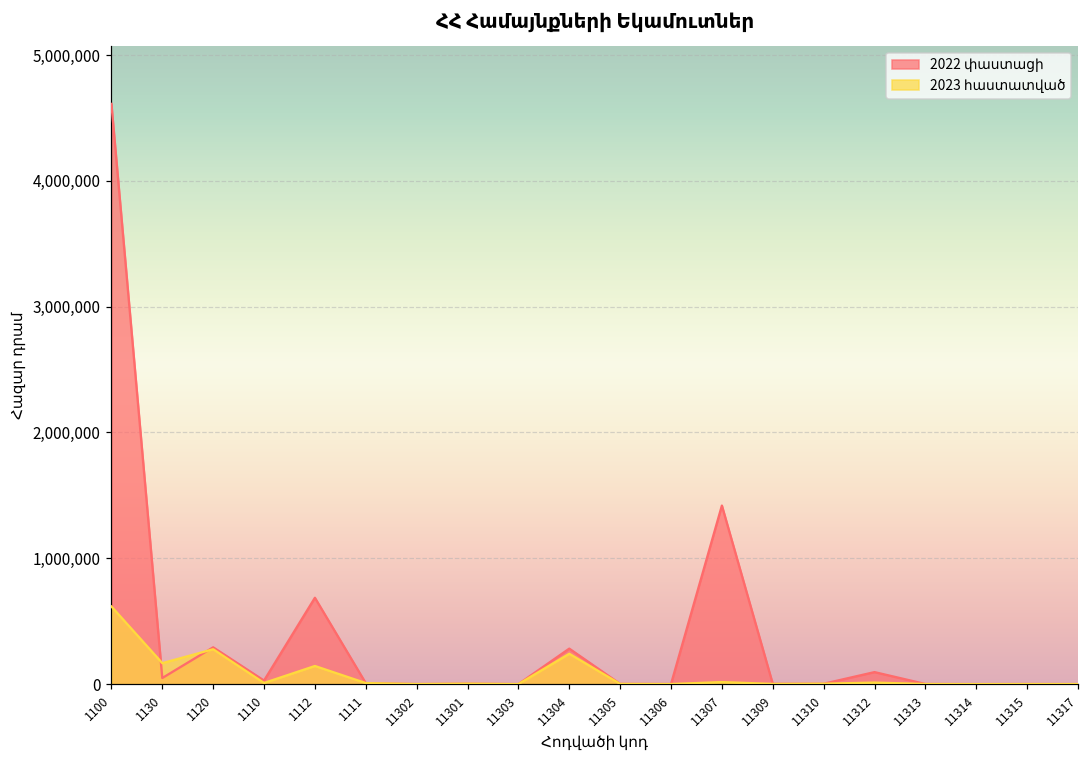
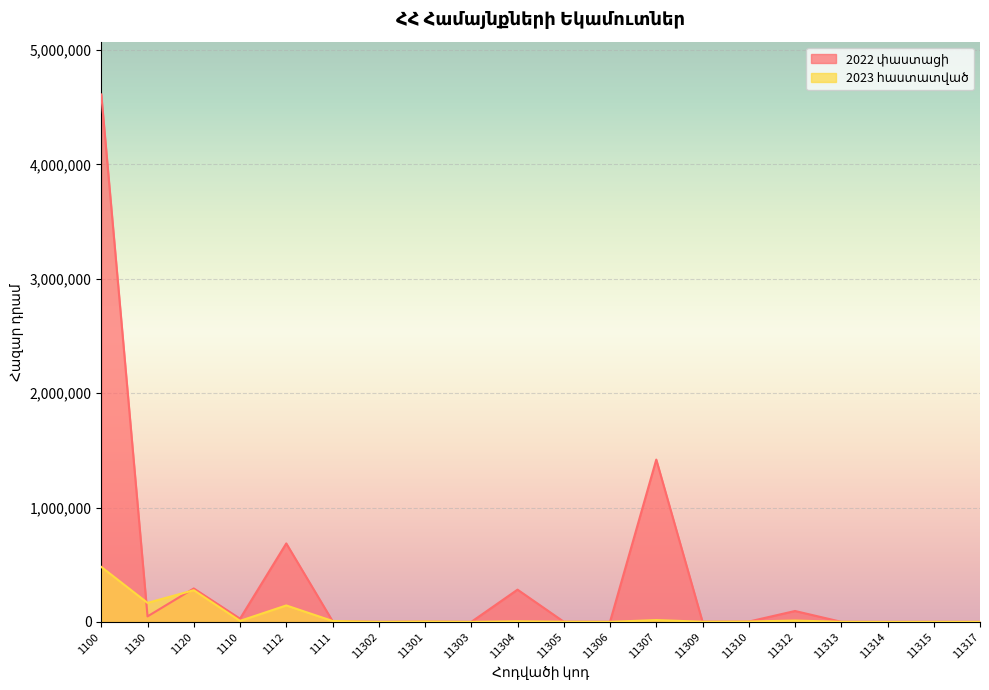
  {
    "2022 փաստացի": {
      "1100": "4,610,000",
      "1130": "50,000",
      "1112": "690,000",
      "11304": "280,000",
      "11307": "1,420,000",
      "11312": "100,000"
    },
    "2023 հաստատված": {
-     "1100": "620,000",
+     "1100": "480,000",
      "1130": "170,000",
      "1112": "140,000",
-     "11304": "240,000",
+     "11304": "10,000",
      "11307": "20,000",
      "11312": "10,000"
    }
  }
